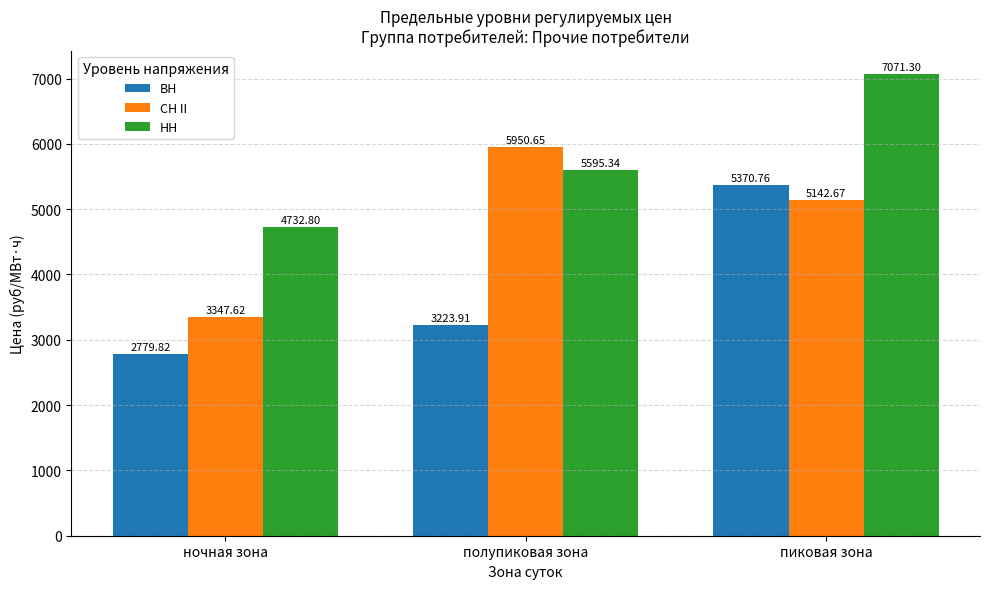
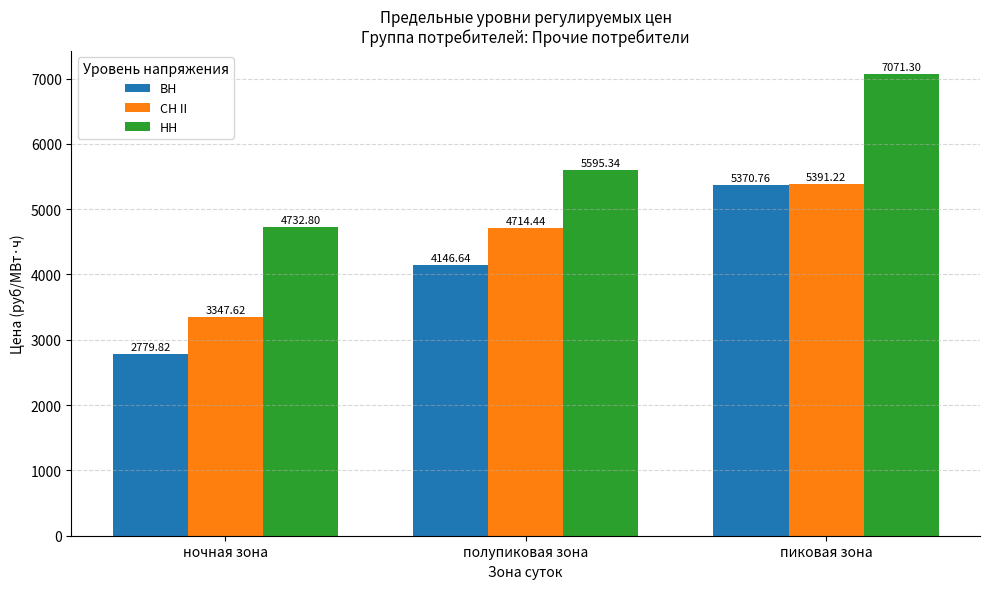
  {
    "ВН": {
      "ночная зона": 2779.82,
-     "полупиковая зона": 3223.91,
+     "полупиковая зона": 4146.64,
      "пиковая зона": 5370.76
    },
    "СН II": {
      "ночная зона": 3347.62,
-     "полупиковая зона": 5950.65,
-     "пиковая зона": 5142.67
+     "полупиковая зона": 4714.44,
+     "пиковая зона": 5391.22
    },
    "НН": {
      "ночная зона": 4732.80,
      "полупиковая зона": 5595.34,
      "пиковая зона": 7071.30
    }
  }
